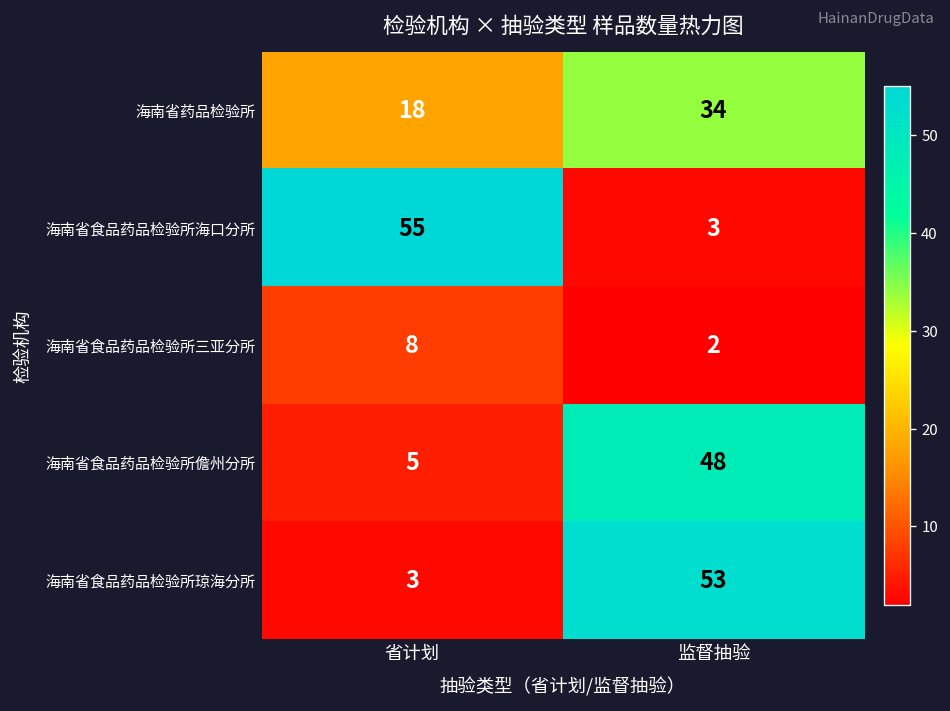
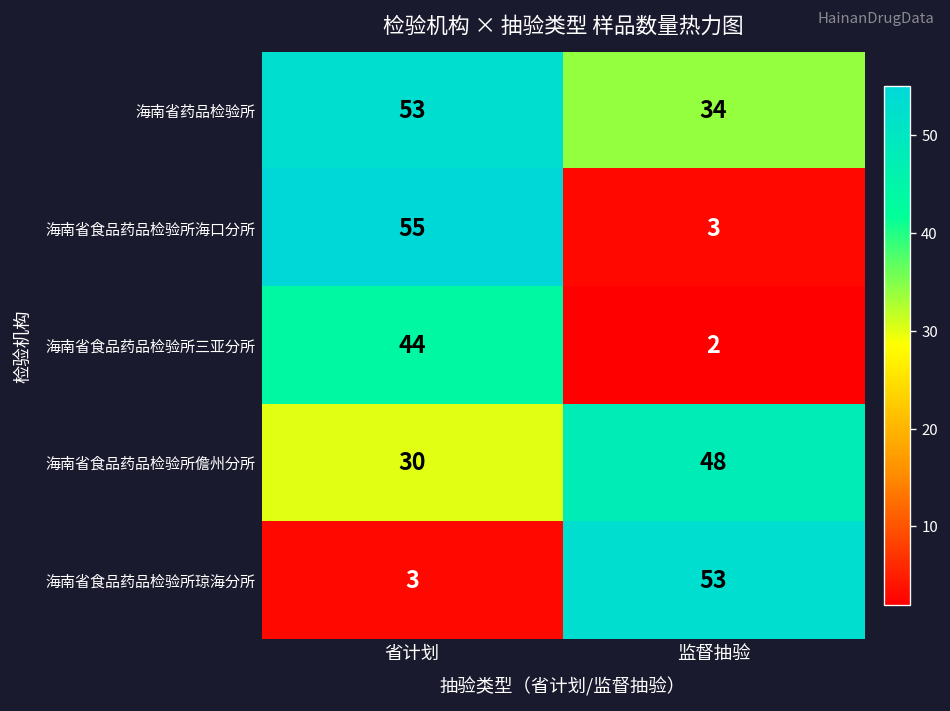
  {
    "海南省药品检验所": {
-     "省计划": 18,
+     "省计划": 53,
      "监督抽验": 34
    },
    "海南省食品药品检验所海口分所": {
      "省计划": 55,
      "监督抽验": 3
    },
    "海南省食品药品检验所三亚分所": {
-     "省计划": 8,
+     "省计划": 44,
      "监督抽验": 2
    },
    "海南省食品药品检验所儋州分所": {
-     "省计划": 5,
+     "省计划": 30,
      "监督抽验": 48
    },
    "海南省食品药品检验所琼海分所": {
      "省计划": 3,
      "监督抽验": 53
    }
  }
